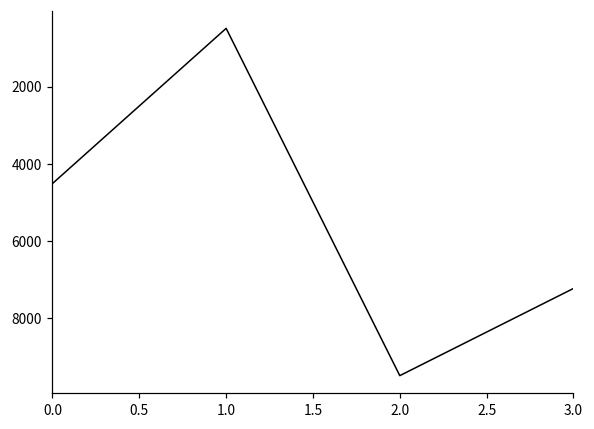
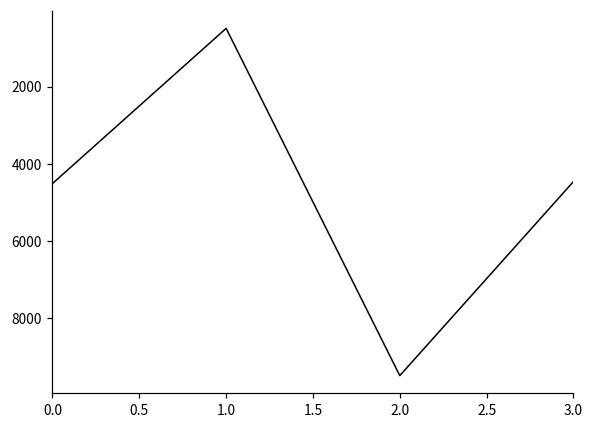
  {
    "0.0": 4500,
    "1.0": 500,
    "2.0": 9500,
-   "3.0": 7200
+   "3.0": 4500
  }
